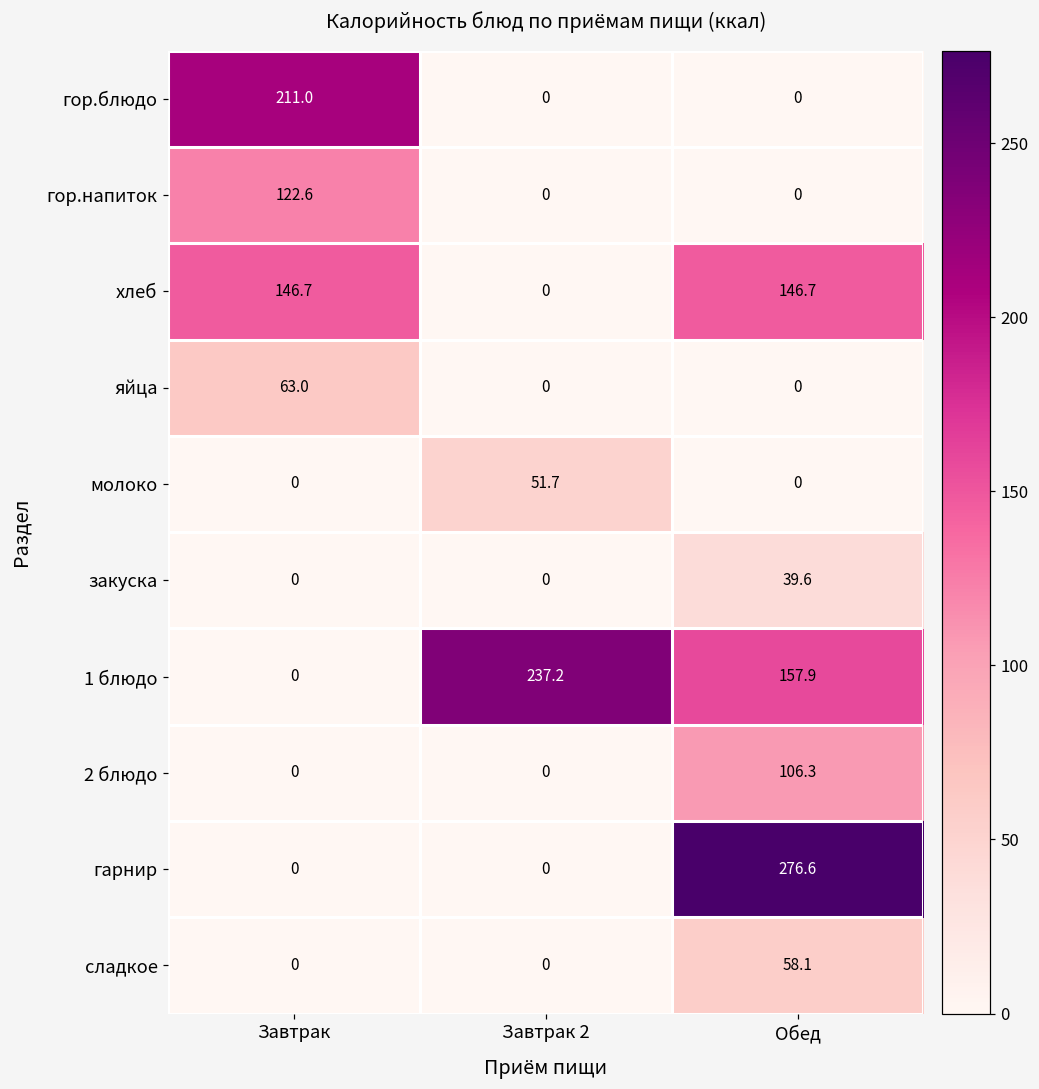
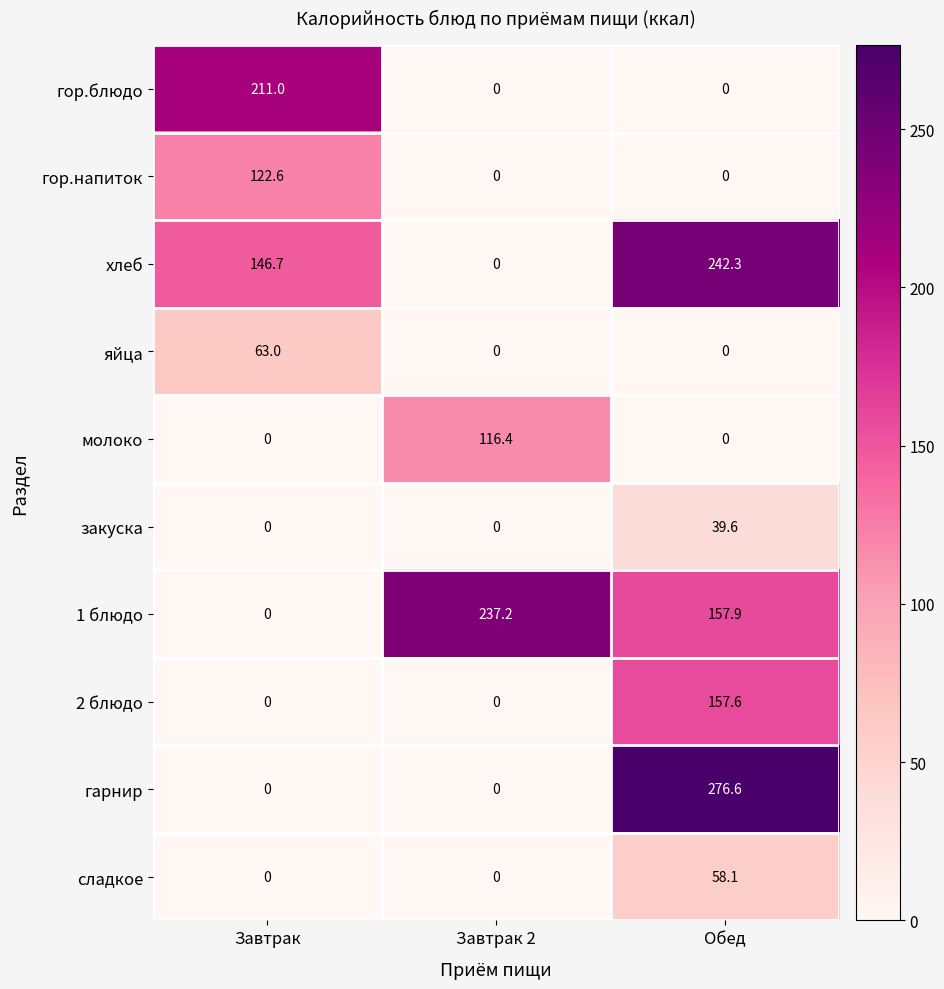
  {
    "гор.блюдо": {
      "Завтрак": 211.0,
      "Завтрак 2": 0,
      "Обед": 0
    },
    "гор.напиток": {
      "Завтрак": 122.6,
      "Завтрак 2": 0,
      "Обед": 0
    },
    "хлеб": {
      "Завтрак": 146.7,
      "Завтрак 2": 0,
-     "Обед": 146.7
+     "Обед": 242.3
    },
    "яйца": {
      "Завтрак": 63.0,
      "Завтрак 2": 0,
      "Обед": 0
    },
    "молоко": {
      "Завтрак": 0,
-     "Завтрак 2": 51.7,
+     "Завтрак 2": 116.4,
      "Обед": 0
    },
    "закуска": {
      "Завтрак": 0,
      "Завтрак 2": 0,
      "Обед": 39.6
    },
    "1 блюдо": {
      "Завтрак": 0,
      "Завтрак 2": 237.2,
      "Обед": 157.9
    },
    "2 блюдо": {
      "Завтрак": 0,
      "Завтрак 2": 0,
-     "Обед": 106.3
+     "Обед": 157.6
    },
    "гарнир": {
      "Завтрак": 0,
      "Завтрак 2": 0,
      "Обед": 276.6
    },
    "сладкое": {
      "Завтрак": 0,
      "Завтрак 2": 0,
      "Обед": 58.1
    }
  }
